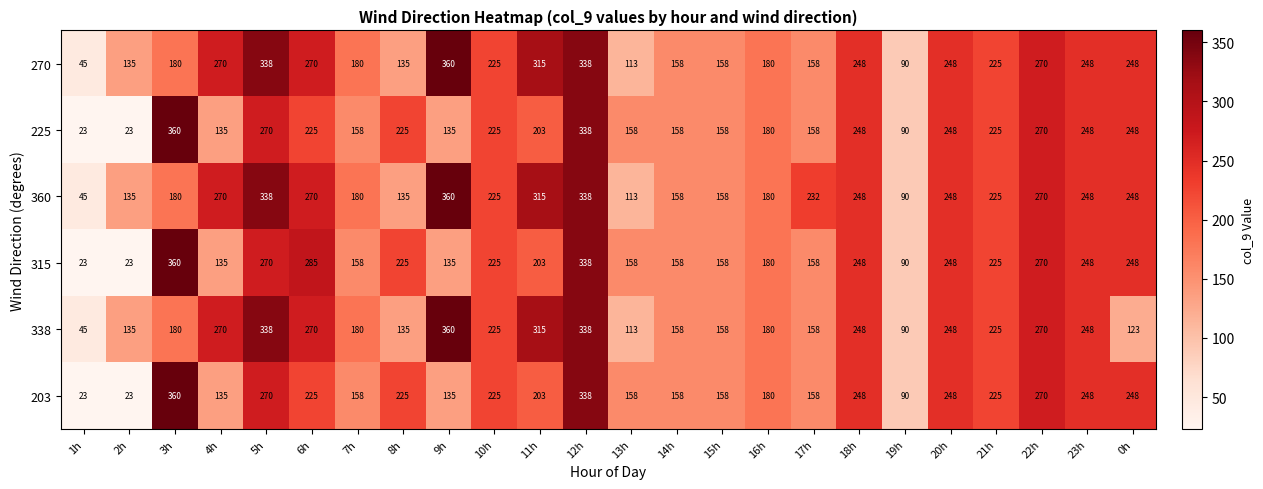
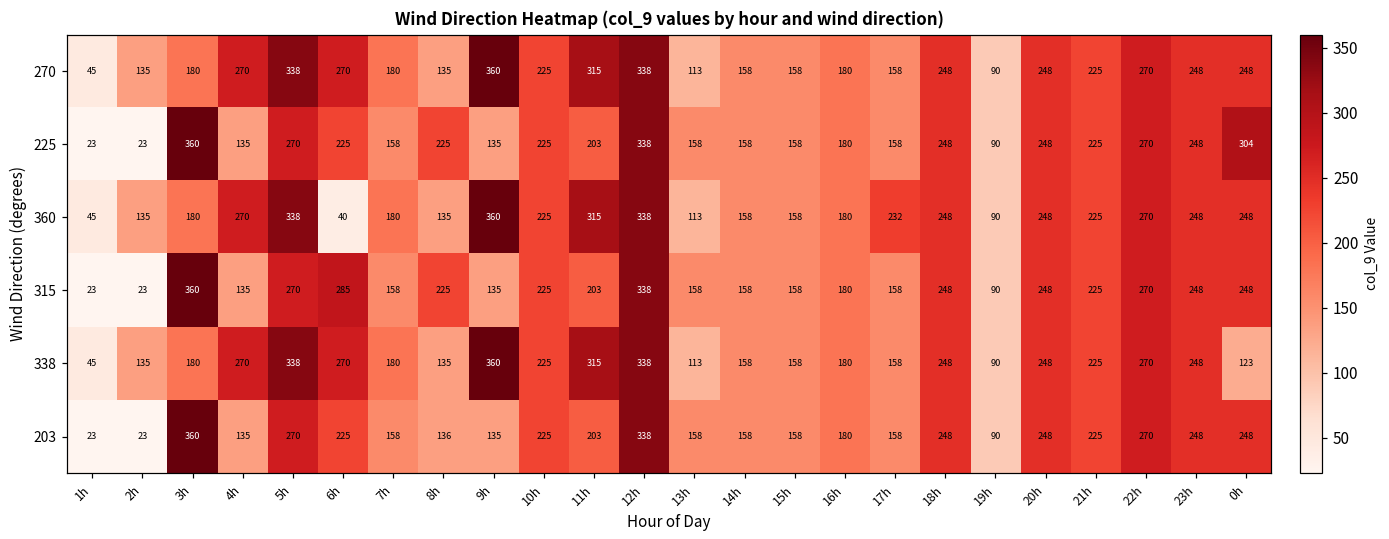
  {
    "270": {
      "1h": 45,
      "2h": 135,
      "3h": 180,
      "4h": 270,
      "5h": 338,
      "6h": 270,
      "7h": 180,
      "8h": 135,
      "9h": 360,
      "10h": 225,
      "11h": 315,
      "12h": 338,
      "13h": 113,
      "14h": 158,
      "15h": 158,
      "16h": 180,
      "17h": 158,
      "18h": 248,
      "19h": 90,
      "20h": 248,
      "21h": 225,
      "22h": 270,
      "23h": 248,
      "0h": 248
    },
    "225": {
      "1h": 23,
      "2h": 23,
      "3h": 360,
      "4h": 135,
      "5h": 270,
      "6h": 225,
      "7h": 158,
      "8h": 225,
      "9h": 135,
      "10h": 225,
      "11h": 203,
      "12h": 338,
      "13h": 158,
      "14h": 158,
      "15h": 158,
      "16h": 180,
      "17h": 158,
      "18h": 248,
      "19h": 90,
      "20h": 248,
      "21h": 225,
      "22h": 270,
      "23h": 248,
-     "0h": 248
+     "0h": 304
    },
    "360": {
      "1h": 45,
      "2h": 135,
      "3h": 180,
      "4h": 270,
      "5h": 338,
-     "6h": 270,
+     "6h": 40,
      "7h": 180,
      "8h": 135,
      "9h": 360,
      "10h": 225,
      "11h": 315,
      "12h": 338,
      "13h": 113,
      "14h": 158,
      "15h": 158,
      "16h": 180,
      "17h": 232,
      "18h": 248,
      "19h": 90,
      "20h": 248,
      "21h": 225,
      "22h": 270,
      "23h": 248,
      "0h": 248
    },
    "315": {
      "1h": 23,
      "2h": 23,
      "3h": 360,
      "4h": 135,
      "5h": 270,
      "6h": 285,
      "7h": 158,
      "8h": 225,
      "9h": 135,
      "10h": 225,
      "11h": 203,
      "12h": 338,
      "13h": 158,
      "14h": 158,
      "15h": 158,
      "16h": 180,
      "17h": 158,
      "18h": 248,
      "19h": 90,
      "20h": 248,
      "21h": 225,
      "22h": 270,
      "23h": 248,
      "0h": 248
    },
    "338": {
      "1h": 45,
      "2h": 135,
      "3h": 180,
      "4h": 270,
      "5h": 338,
      "6h": 270,
      "7h": 180,
      "8h": 135,
      "9h": 360,
      "10h": 225,
      "11h": 315,
      "12h": 338,
      "13h": 113,
      "14h": 158,
      "15h": 158,
      "16h": 180,
      "17h": 158,
      "18h": 248,
      "19h": 90,
      "20h": 248,
      "21h": 225,
      "22h": 270,
      "23h": 248,
      "0h": 123
    },
    "203": {
      "1h": 23,
      "2h": 23,
      "3h": 360,
      "4h": 135,
      "5h": 270,
      "6h": 225,
      "7h": 158,
-     "8h": 225,
+     "8h": 136,
      "9h": 135,
      "10h": 225,
      "11h": 203,
      "12h": 338,
      "13h": 158,
      "14h": 158,
      "15h": 158,
      "16h": 180,
      "17h": 158,
      "18h": 248,
      "19h": 90,
      "20h": 248,
      "21h": 225,
      "22h": 270,
      "23h": 248,
      "0h": 248
    }
  }
